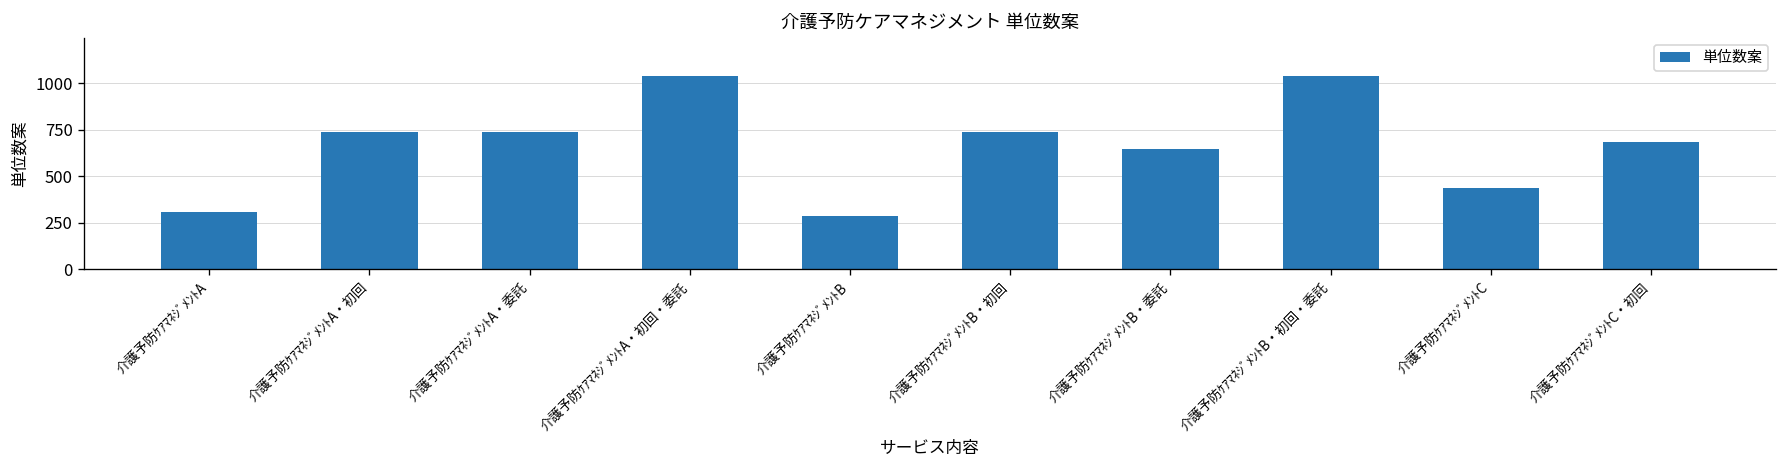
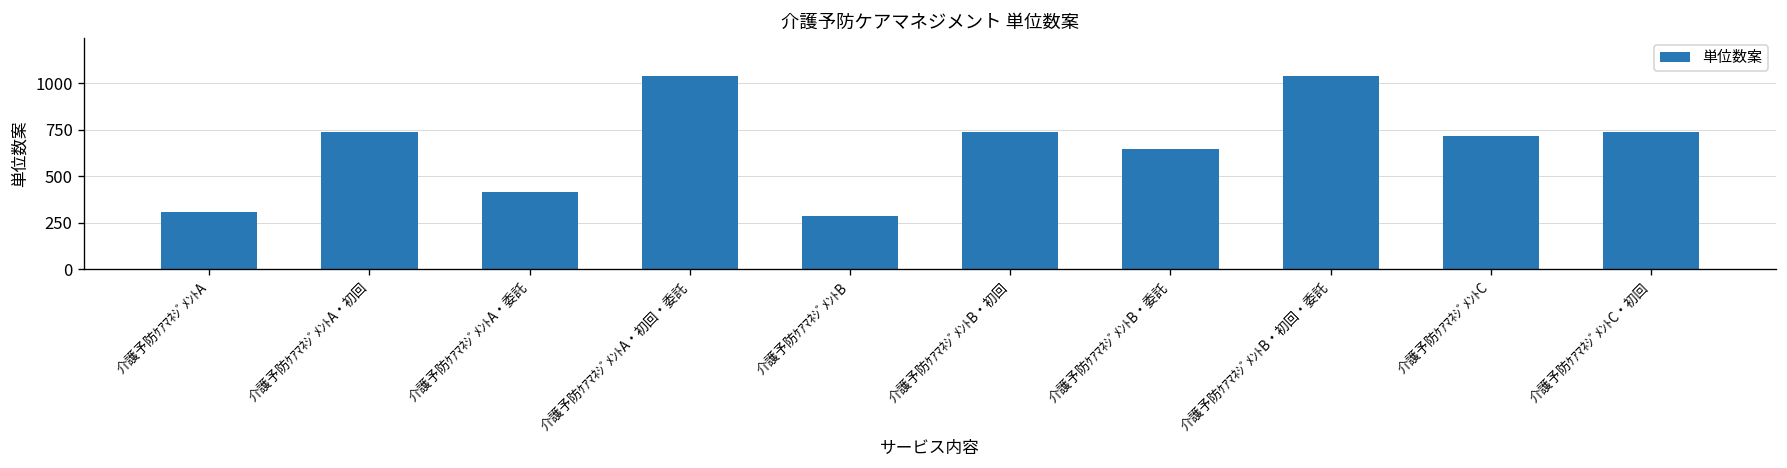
  {
    "介護予防ｹｱﾏﾈｼﾞﾒﾝﾄA": 310,
    "介護予防ｹｱﾏﾈｼﾞﾒﾝﾄA・初回": 740,
-   "介護予防ｹｱﾏﾈｼﾞﾒﾝﾄA・委託": 740,
+   "介護予防ｹｱﾏﾈｼﾞﾒﾝﾄA・委託": 420,
    "介護予防ｹｱﾏﾈｼﾞﾒﾝﾄA・初回・委託": 1040,
    "介護予防ｹｱﾏﾈｼﾞﾒﾝﾄB": 290,
    "介護予防ｹｱﾏﾈｼﾞﾒﾝﾄB・初回": 740,
    "介護予防ｹｱﾏﾈｼﾞﾒﾝﾄB・委託": 650,
    "介護予防ｹｱﾏﾈｼﾞﾒﾝﾄB・初回・委託": 1040,
-   "介護予防ｹｱﾏﾈｼﾞﾒﾝﾄC": 440,
-   "介護予防ｹｱﾏﾈｼﾞﾒﾝﾄC・初回": 680
+   "介護予防ｹｱﾏﾈｼﾞﾒﾝﾄC": 720,
+   "介護予防ｹｱﾏﾈｼﾞﾒﾝﾄC・初回": 740
  }
